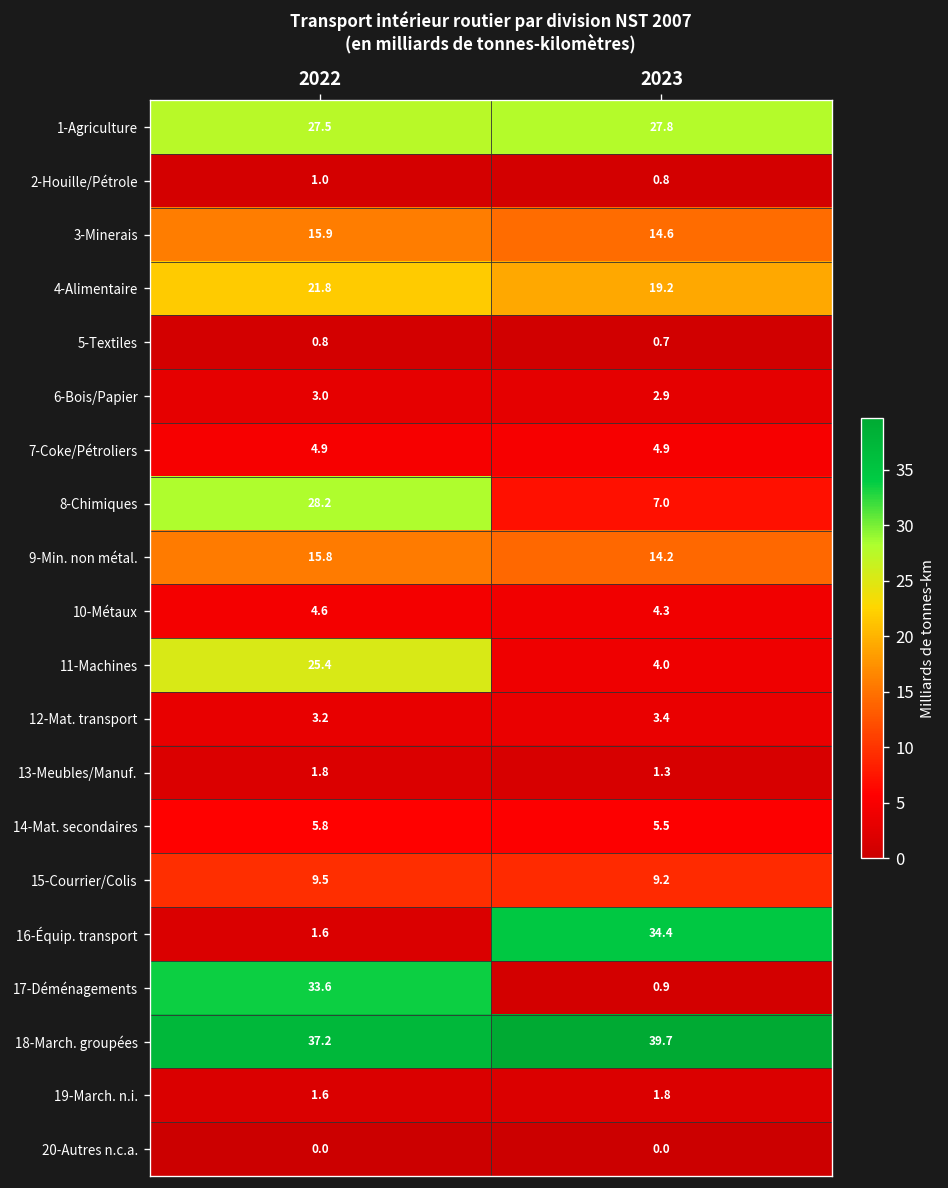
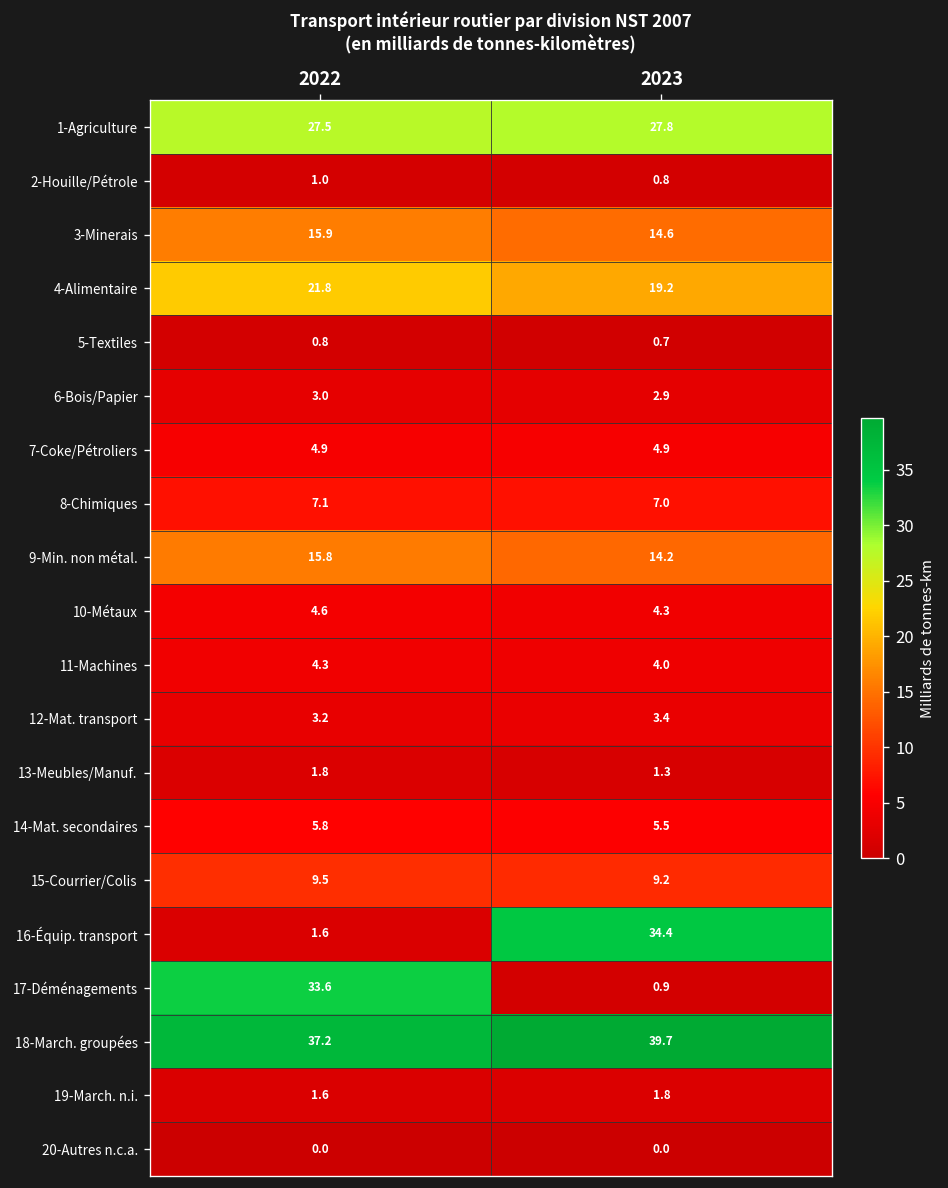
  {
    "1-Agriculture": {
      "2022": 27.5,
      "2023": 27.8
    },
    "2-Houille/Pétrole": {
      "2022": 1.0,
      "2023": 0.8
    },
    "3-Minerais": {
      "2022": 15.9,
      "2023": 14.6
    },
    "4-Alimentaire": {
      "2022": 21.8,
      "2023": 19.2
    },
    "5-Textiles": {
      "2022": 0.8,
      "2023": 0.7
    },
    "6-Bois/Papier": {
      "2022": 3.0,
      "2023": 2.9
    },
    "7-Coke/Pétroliers": {
      "2022": 4.9,
      "2023": 4.9
    },
    "8-Chimiques": {
-     "2022": 28.2,
+     "2022": 7.1,
      "2023": 7.0
    },
    "9-Min. non métal.": {
      "2022": 15.8,
      "2023": 14.2
    },
    "10-Métaux": {
      "2022": 4.6,
      "2023": 4.3
    },
    "11-Machines": {
-     "2022": 25.4,
+     "2022": 4.3,
      "2023": 4.0
    },
    "12-Mat. transport": {
      "2022": 3.2,
      "2023": 3.4
    },
    "13-Meubles/Manuf.": {
      "2022": 1.8,
      "2023": 1.3
    },
    "14-Mat. secondaires": {
      "2022": 5.8,
      "2023": 5.5
    },
    "15-Courrier/Colis": {
      "2022": 9.5,
      "2023": 9.2
    },
    "16-Équip. transport": {
      "2022": 1.6,
      "2023": 34.4
    },
    "17-Déménagements": {
      "2022": 33.6,
      "2023": 0.9
    },
    "18-March. groupées": {
      "2022": 37.2,
      "2023": 39.7
    },
    "19-March. n.i.": {
      "2022": 1.6,
      "2023": 1.8
    },
    "20-Autres n.c.a.": {
      "2022": 0.0,
      "2023": 0.0
    }
  }
